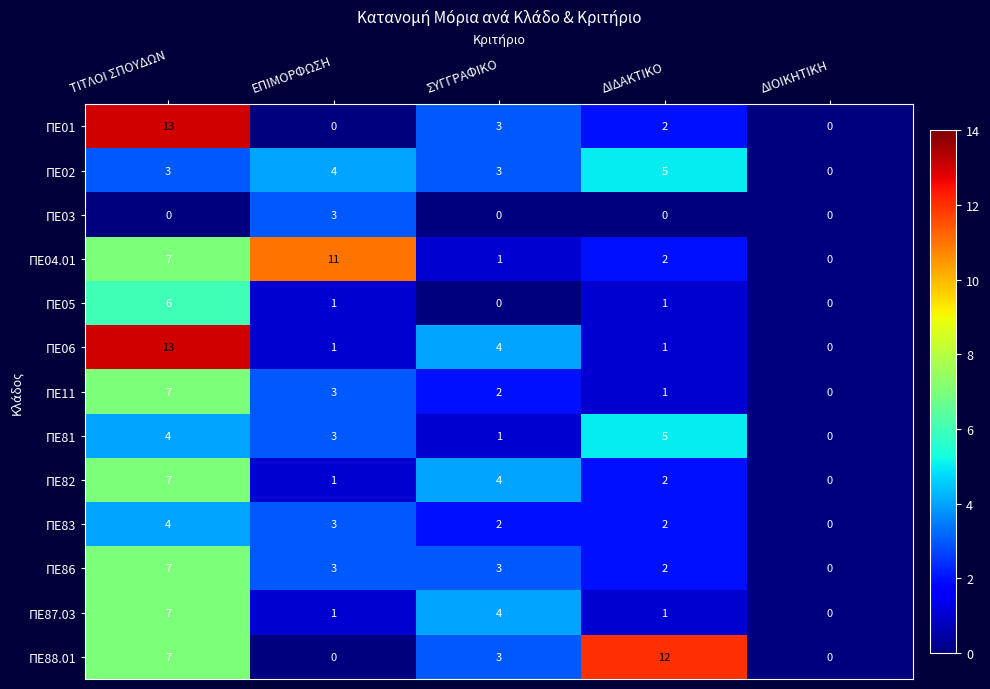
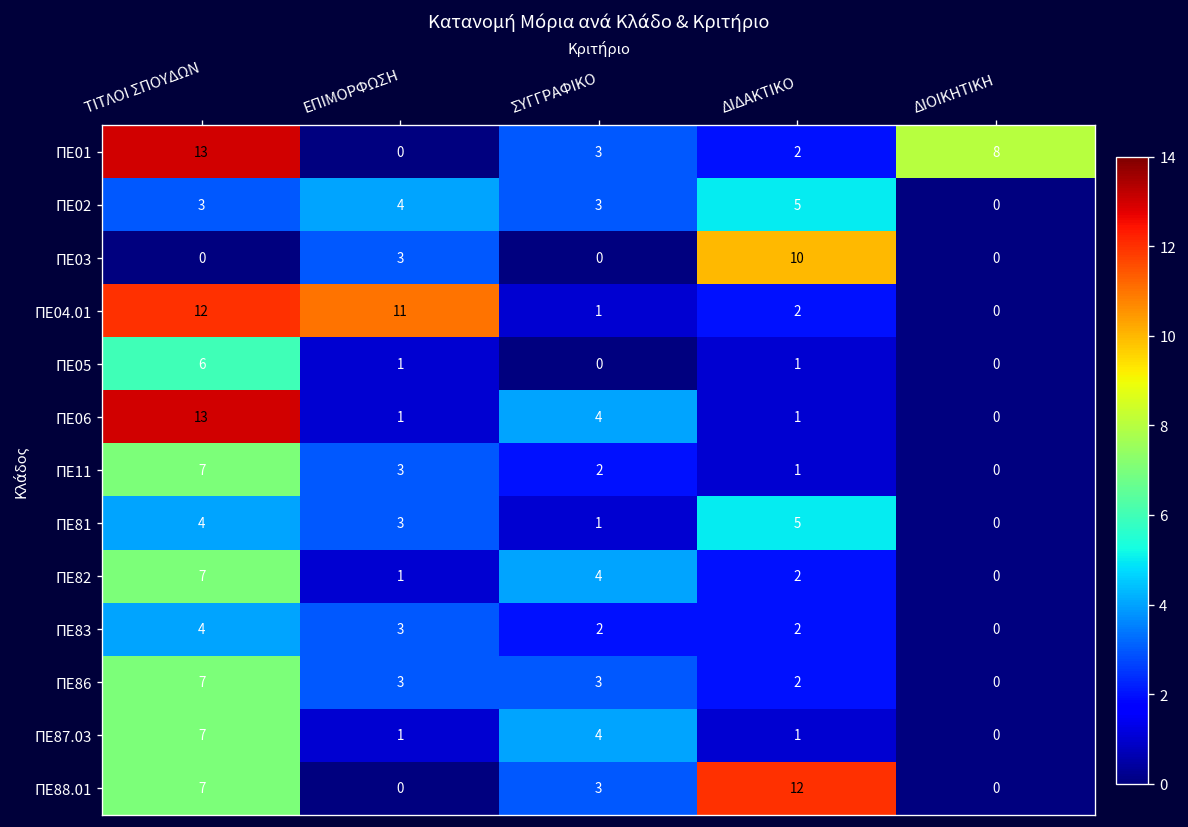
  {
    "ΠΕ01": {
      "ΤΙΤΛΟΙ ΣΠΟΥΔΩΝ": 13,
      "ΕΠΙΜΟΡΦΩΣΗ": 0,
      "ΣΥΓΓΡΑΦΙΚΟ": 3,
      "ΔΙΔΑΚΤΙΚΟ": 2,
-     "ΔΙΟΙΚΗΤΙΚΗ": 0
+     "ΔΙΟΙΚΗΤΙΚΗ": 8
    },
    "ΠΕ02": {
      "ΤΙΤΛΟΙ ΣΠΟΥΔΩΝ": 3,
      "ΕΠΙΜΟΡΦΩΣΗ": 4,
      "ΣΥΓΓΡΑΦΙΚΟ": 3,
      "ΔΙΔΑΚΤΙΚΟ": 5,
      "ΔΙΟΙΚΗΤΙΚΗ": 0
    },
    "ΠΕ03": {
      "ΤΙΤΛΟΙ ΣΠΟΥΔΩΝ": 0,
      "ΕΠΙΜΟΡΦΩΣΗ": 3,
      "ΣΥΓΓΡΑΦΙΚΟ": 0,
-     "ΔΙΔΑΚΤΙΚΟ": 0,
+     "ΔΙΔΑΚΤΙΚΟ": 10,
      "ΔΙΟΙΚΗΤΙΚΗ": 0
    },
    "ΠΕ04.01": {
-     "ΤΙΤΛΟΙ ΣΠΟΥΔΩΝ": 7,
+     "ΤΙΤΛΟΙ ΣΠΟΥΔΩΝ": 12,
      "ΕΠΙΜΟΡΦΩΣΗ": 11,
      "ΣΥΓΓΡΑΦΙΚΟ": 1,
      "ΔΙΔΑΚΤΙΚΟ": 2,
      "ΔΙΟΙΚΗΤΙΚΗ": 0
    },
    "ΠΕ05": {
      "ΤΙΤΛΟΙ ΣΠΟΥΔΩΝ": 6,
      "ΕΠΙΜΟΡΦΩΣΗ": 1,
      "ΣΥΓΓΡΑΦΙΚΟ": 0,
      "ΔΙΔΑΚΤΙΚΟ": 1,
      "ΔΙΟΙΚΗΤΙΚΗ": 0
    },
    "ΠΕ06": {
      "ΤΙΤΛΟΙ ΣΠΟΥΔΩΝ": 13,
      "ΕΠΙΜΟΡΦΩΣΗ": 1,
      "ΣΥΓΓΡΑΦΙΚΟ": 4,
      "ΔΙΔΑΚΤΙΚΟ": 1,
      "ΔΙΟΙΚΗΤΙΚΗ": 0
    },
    "ΠΕ11": {
      "ΤΙΤΛΟΙ ΣΠΟΥΔΩΝ": 7,
      "ΕΠΙΜΟΡΦΩΣΗ": 3,
      "ΣΥΓΓΡΑΦΙΚΟ": 2,
      "ΔΙΔΑΚΤΙΚΟ": 1,
      "ΔΙΟΙΚΗΤΙΚΗ": 0
    },
    "ΠΕ81": {
      "ΤΙΤΛΟΙ ΣΠΟΥΔΩΝ": 4,
      "ΕΠΙΜΟΡΦΩΣΗ": 3,
      "ΣΥΓΓΡΑΦΙΚΟ": 1,
      "ΔΙΔΑΚΤΙΚΟ": 5,
      "ΔΙΟΙΚΗΤΙΚΗ": 0
    },
    "ΠΕ82": {
      "ΤΙΤΛΟΙ ΣΠΟΥΔΩΝ": 7,
      "ΕΠΙΜΟΡΦΩΣΗ": 1,
      "ΣΥΓΓΡΑΦΙΚΟ": 4,
      "ΔΙΔΑΚΤΙΚΟ": 2,
      "ΔΙΟΙΚΗΤΙΚΗ": 0
    },
    "ΠΕ83": {
      "ΤΙΤΛΟΙ ΣΠΟΥΔΩΝ": 4,
      "ΕΠΙΜΟΡΦΩΣΗ": 3,
      "ΣΥΓΓΡΑΦΙΚΟ": 2,
      "ΔΙΔΑΚΤΙΚΟ": 2,
      "ΔΙΟΙΚΗΤΙΚΗ": 0
    },
    "ΠΕ86": {
      "ΤΙΤΛΟΙ ΣΠΟΥΔΩΝ": 7,
      "ΕΠΙΜΟΡΦΩΣΗ": 3,
      "ΣΥΓΓΡΑΦΙΚΟ": 3,
      "ΔΙΔΑΚΤΙΚΟ": 2,
      "ΔΙΟΙΚΗΤΙΚΗ": 0
    },
    "ΠΕ87.03": {
      "ΤΙΤΛΟΙ ΣΠΟΥΔΩΝ": 7,
      "ΕΠΙΜΟΡΦΩΣΗ": 1,
      "ΣΥΓΓΡΑΦΙΚΟ": 4,
      "ΔΙΔΑΚΤΙΚΟ": 1,
      "ΔΙΟΙΚΗΤΙΚΗ": 0
    },
    "ΠΕ88.01": {
      "ΤΙΤΛΟΙ ΣΠΟΥΔΩΝ": 7,
      "ΕΠΙΜΟΡΦΩΣΗ": 0,
      "ΣΥΓΓΡΑΦΙΚΟ": 3,
      "ΔΙΔΑΚΤΙΚΟ": 12,
      "ΔΙΟΙΚΗΤΙΚΗ": 0
    }
  }
